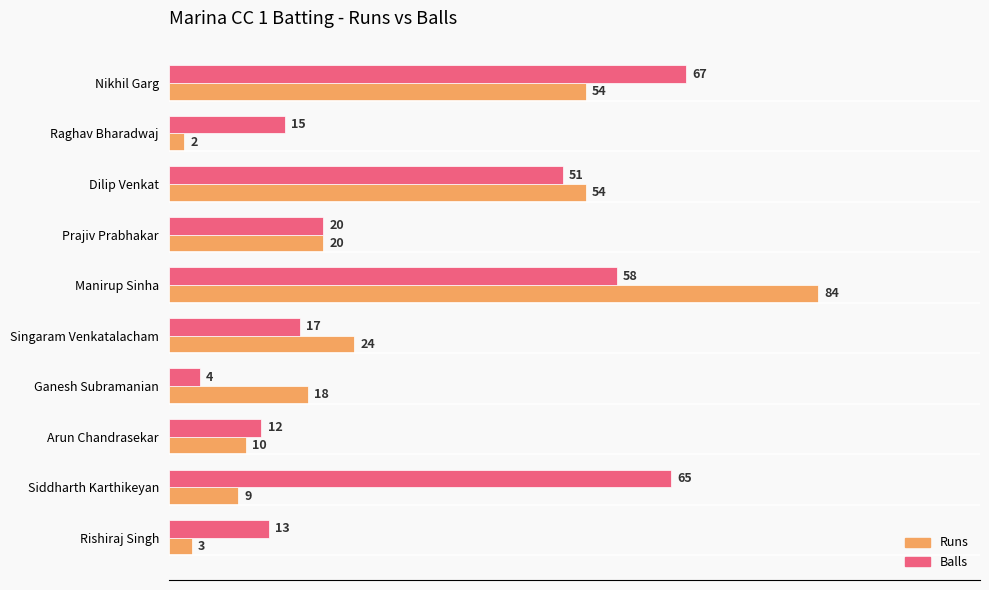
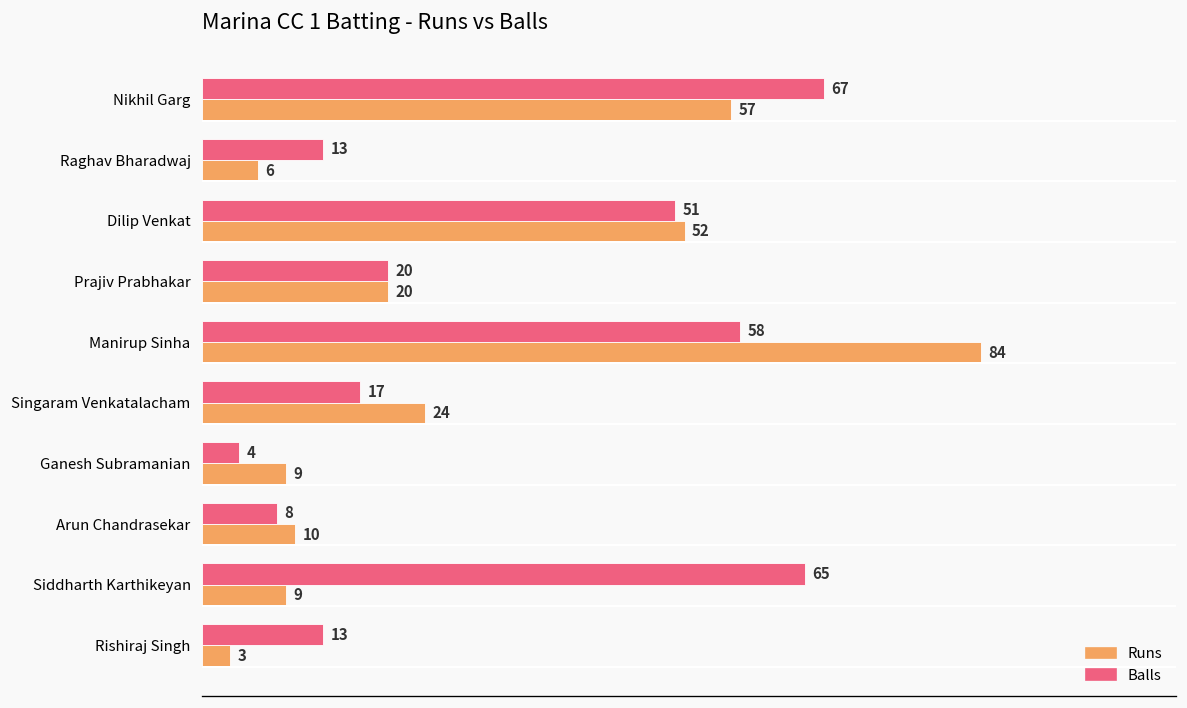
  {
    "Runs": {
-     "Nikhil Garg": 54,
-     "Raghav Bharadwaj": 2,
-     "Dilip Venkat": 54,
+     "Nikhil Garg": 57,
+     "Raghav Bharadwaj": 6,
+     "Dilip Venkat": 52,
      "Prajiv Prabhakar": 20,
      "Manirup Sinha": 84,
      "Singaram Venkatalacham": 24,
-     "Ganesh Subramanian": 18,
+     "Ganesh Subramanian": 9,
      "Arun Chandrasekar": 10,
      "Siddharth Karthikeyan": 9,
      "Rishiraj Singh": 3
    },
    "Balls": {
      "Nikhil Garg": 67,
-     "Raghav Bharadwaj": 15,
+     "Raghav Bharadwaj": 13,
      "Dilip Venkat": 51,
      "Prajiv Prabhakar": 20,
      "Manirup Sinha": 58,
      "Singaram Venkatalacham": 17,
      "Ganesh Subramanian": 4,
-     "Arun Chandrasekar": 12,
+     "Arun Chandrasekar": 8,
      "Siddharth Karthikeyan": 65,
      "Rishiraj Singh": 13
    }
  }
